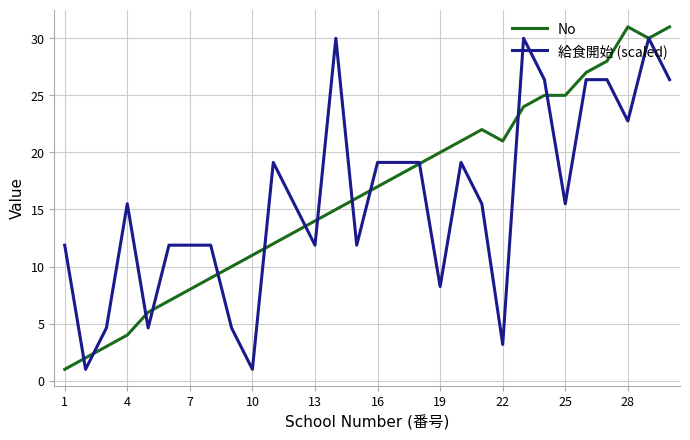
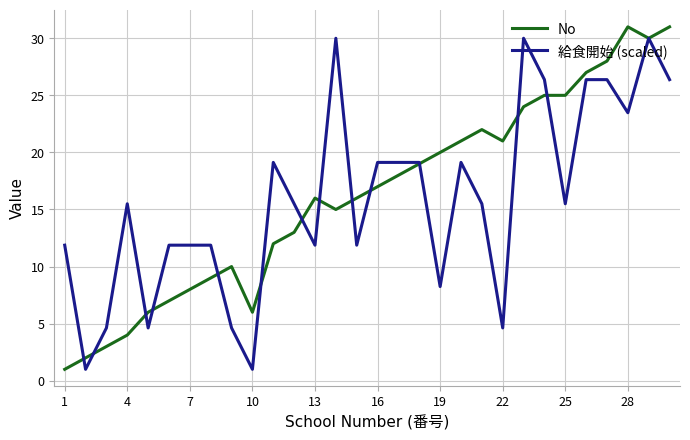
  {
    "No": {
      "1": 1,
      "4": 4,
      "7": 8,
-     "10": 11,
-     "13": 14,
+     "10": 6,
+     "13": 16,
      "16": 17,
      "19": 20,
      "22": 21,
      "25": 25,
      "28": 31
    },
    "給食開始 (scaled)": {
      "1": 11.9,
      "4": 15.5,
      "7": 11.9,
      "10": 1.0,
      "13": 11.9,
      "16": 19.1,
      "19": 8.3,
-     "22": 3.2,
+     "22": 4.6,
      "25": 15.5,
-     "28": 22.8
+     "28": 23.5
    }
  }
